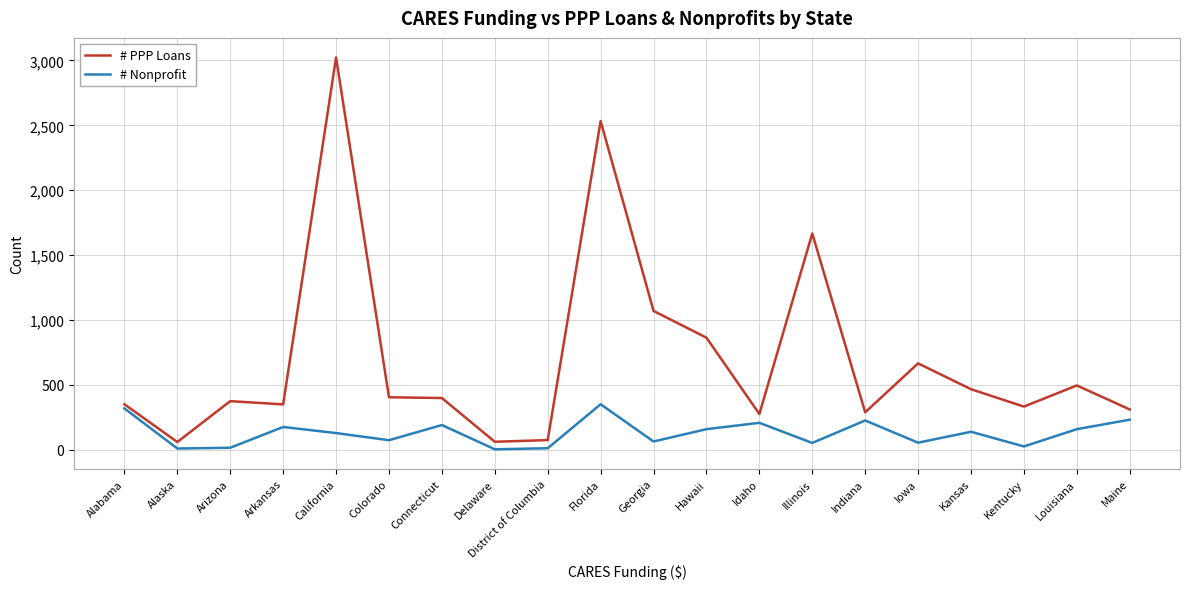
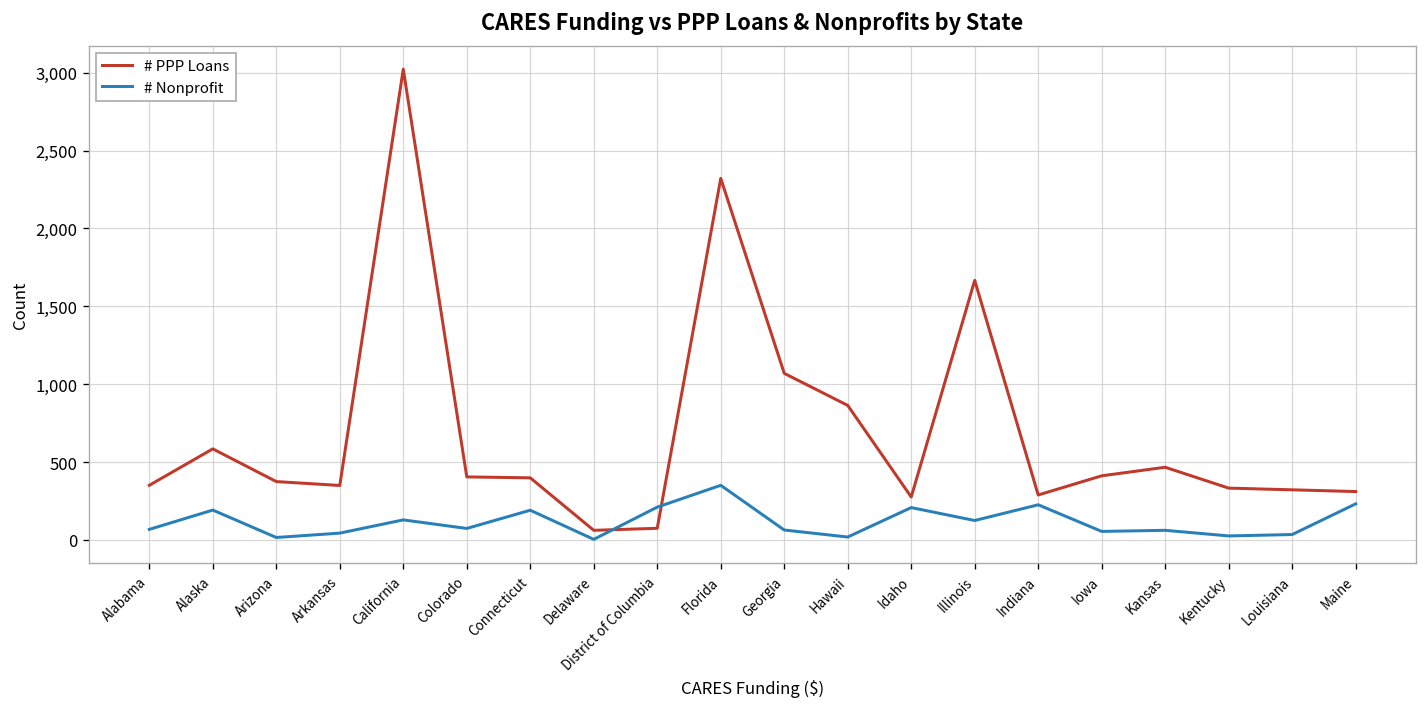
  {
    "# PPP Loans": {
      "Alabama": "350",
-     "Alaska": "60",
+     "Alaska": "590",
      "Arizona": "380",
      "Arkansas": "350",
      "California": "3,020",
      "Colorado": "410",
      "Connecticut": "400",
      "Delaware": "60",
      "District of Columbia": "80",
-     "Florida": "2,530",
+     "Florida": "2,320",
      "Georgia": "1,070",
      "Hawaii": "860",
      "Idaho": "280",
      "Illinois": "1,670",
      "Indiana": "290",
-     "Iowa": "670",
+     "Iowa": "410",
      "Kansas": "470",
      "Kentucky": "330",
-     "Louisiana": "500",
+     "Louisiana": "320",
      "Maine": "310"
    },
    "# Nonprofit": {
-     "Alabama": "320",
-     "Alaska": "10",
+     "Alabama": "70",
+     "Alaska": "190",
      "Arizona": "20",
-     "Arkansas": "180",
+     "Arkansas": "40",
      "California": "130",
      "Colorado": "70",
      "Connecticut": "190",
      "Delaware": "0",
-     "District of Columbia": "10",
+     "District of Columbia": "210",
      "Florida": "350",
      "Georgia": "60",
-     "Hawaii": "160",
+     "Hawaii": "20",
      "Idaho": "210",
-     "Illinois": "50",
+     "Illinois": "130",
      "Indiana": "230",
      "Iowa": "60",
-     "Kansas": "140",
+     "Kansas": "60",
      "Kentucky": "30",
-     "Louisiana": "160",
+     "Louisiana": "40",
      "Maine": "230"
    }
  }
